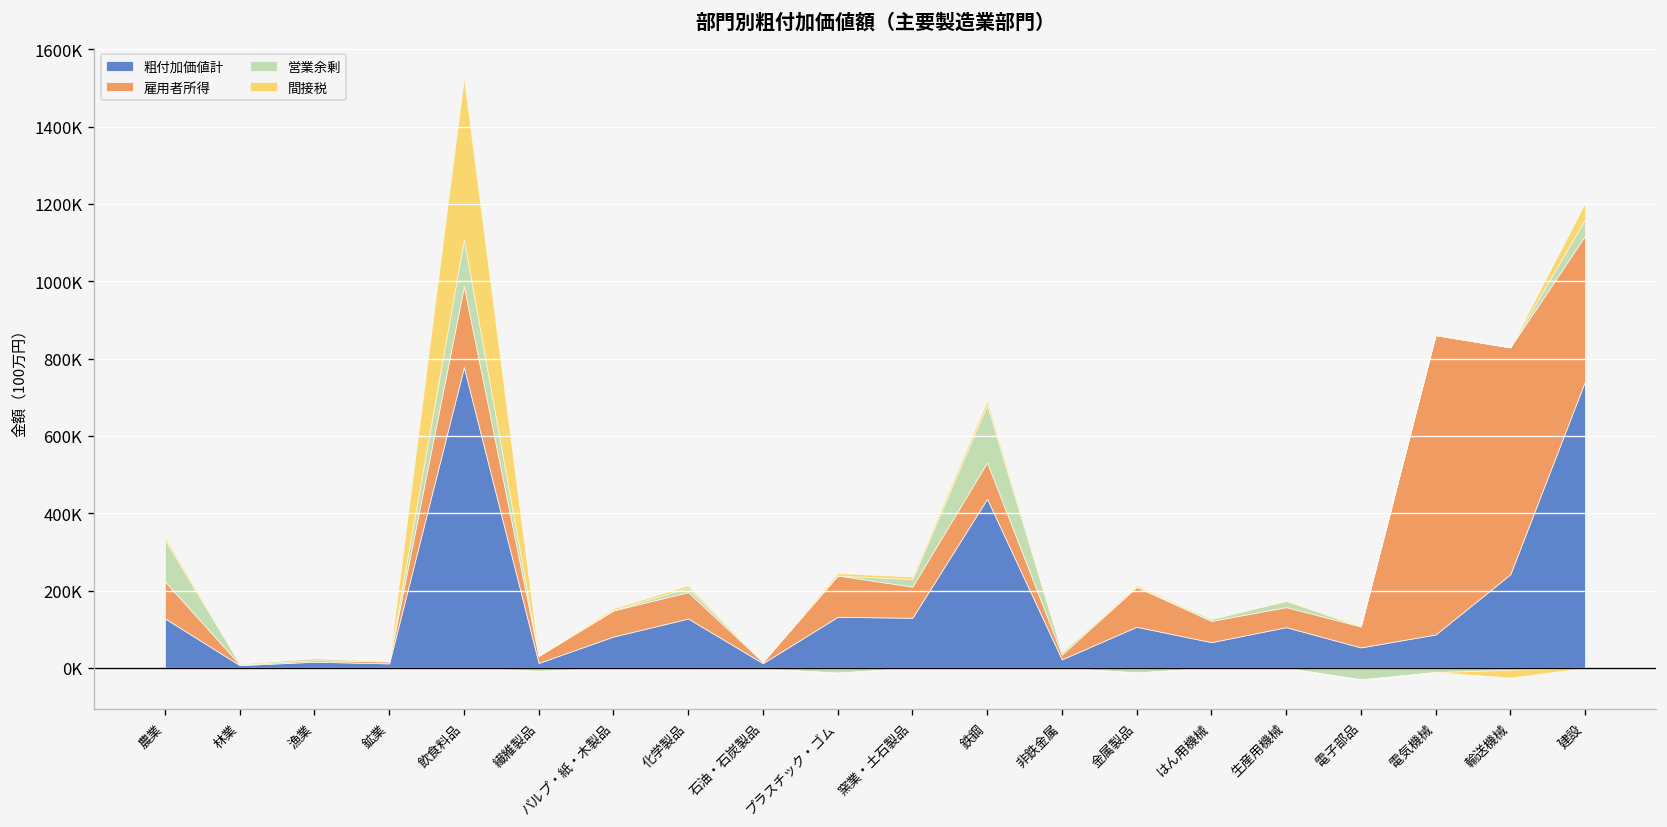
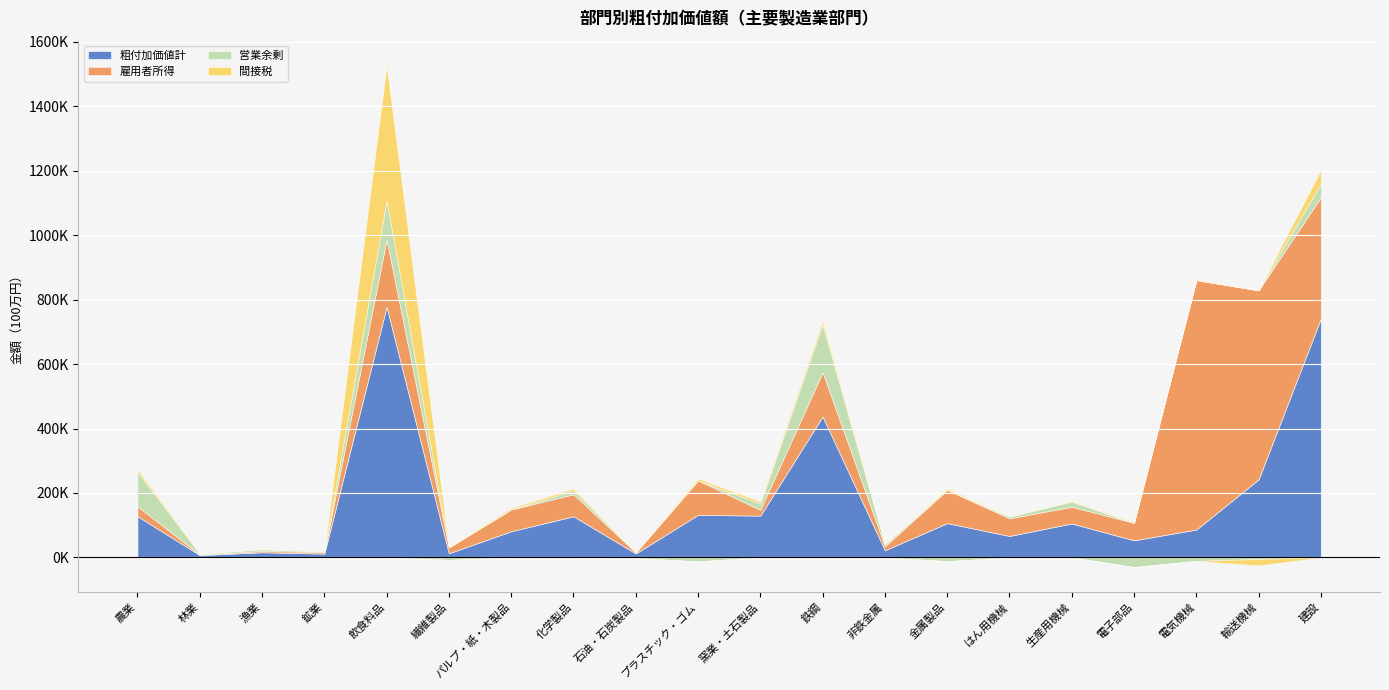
  {
    "雇用者所得": {
-     "農業": 100000,
+     "農業": 30000,
      "飲食料品": 210000,
      "化学製品": 70000,
-     "窯業・土石製品": 80000,
-     "鉄鋼": 90000,
+     "窯業・土石製品": 20000,
+     "鉄鋼": 140000,
      "生産用機械": 50000,
      "建設": 380000
    },
    "営業余剰": {
      "飲食料品": 120000,
      "鉄鋼": 150000,
      "建設": 40000
    }
  }
